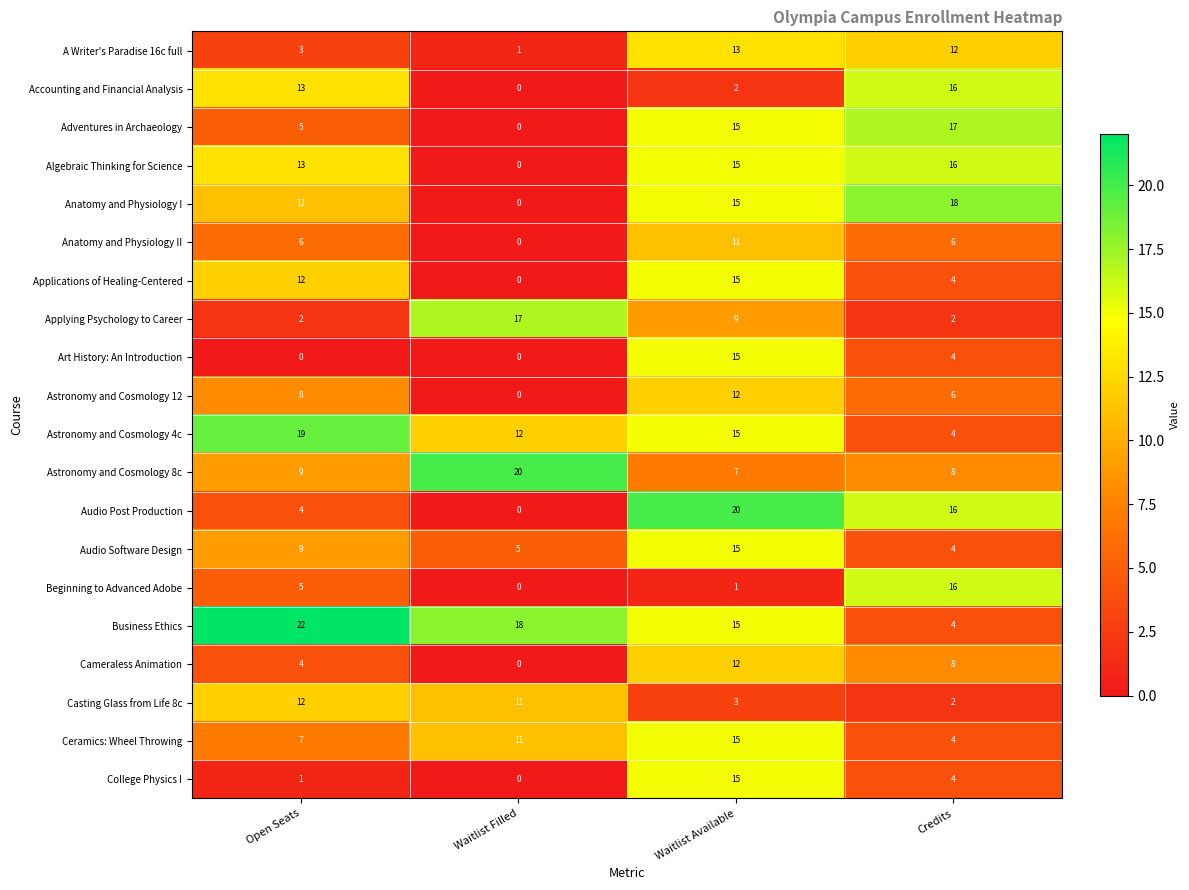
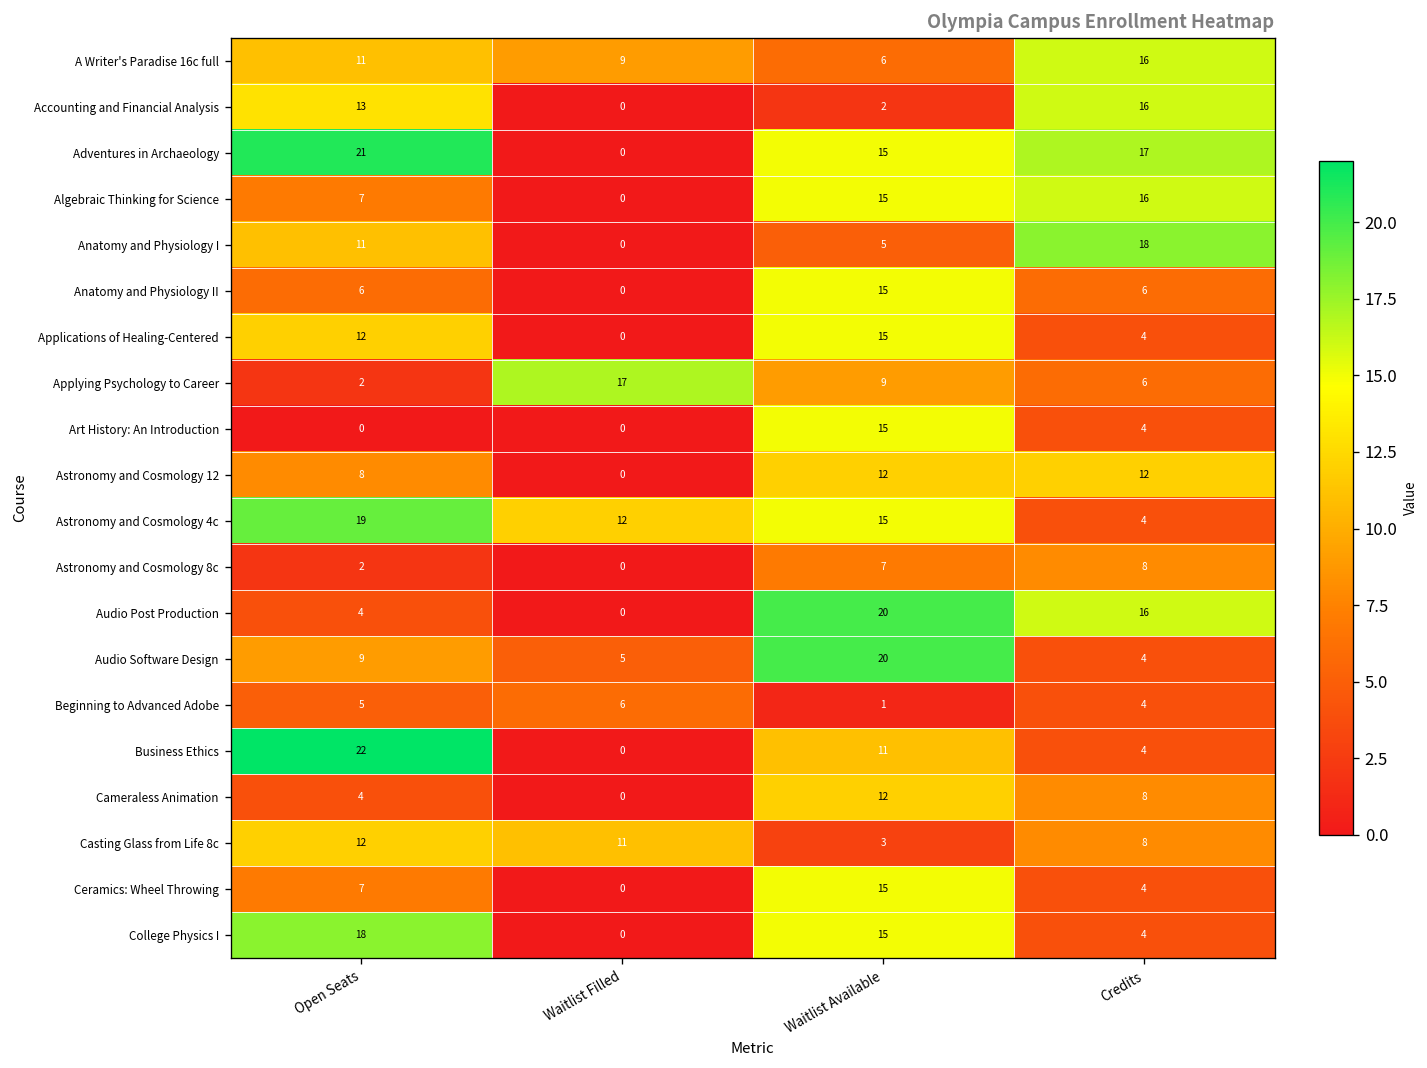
  {
    "A Writer's Paradise 16c full": {
-     "Open Seats": 3,
-     "Waitlist Filled": 1,
-     "Waitlist Available": 13,
-     "Credits": 12
+     "Open Seats": 11,
+     "Waitlist Filled": 9,
+     "Waitlist Available": 6,
+     "Credits": 16
    },
    "Accounting and Financial Analysis": {
      "Open Seats": 13,
      "Waitlist Filled": 0,
      "Waitlist Available": 2,
      "Credits": 16
    },
    "Adventures in Archaeology": {
-     "Open Seats": 5,
+     "Open Seats": 21,
      "Waitlist Filled": 0,
      "Waitlist Available": 15,
      "Credits": 17
    },
    "Algebraic Thinking for Science": {
-     "Open Seats": 13,
+     "Open Seats": 7,
      "Waitlist Filled": 0,
      "Waitlist Available": 15,
      "Credits": 16
    },
    "Anatomy and Physiology I": {
      "Open Seats": 11,
      "Waitlist Filled": 0,
-     "Waitlist Available": 15,
+     "Waitlist Available": 5,
      "Credits": 18
    },
    "Anatomy and Physiology II": {
      "Open Seats": 6,
      "Waitlist Filled": 0,
-     "Waitlist Available": 11,
+     "Waitlist Available": 15,
      "Credits": 6
    },
    "Applications of Healing-Centered": {
      "Open Seats": 12,
      "Waitlist Filled": 0,
      "Waitlist Available": 15,
      "Credits": 4
    },
    "Applying Psychology to Career": {
      "Open Seats": 2,
      "Waitlist Filled": 17,
      "Waitlist Available": 9,
-     "Credits": 2
+     "Credits": 6
    },
    "Art History: An Introduction": {
      "Open Seats": 0,
      "Waitlist Filled": 0,
      "Waitlist Available": 15,
      "Credits": 4
    },
    "Astronomy and Cosmology 12": {
      "Open Seats": 8,
      "Waitlist Filled": 0,
      "Waitlist Available": 12,
-     "Credits": 6
+     "Credits": 12
    },
    "Astronomy and Cosmology 4c": {
      "Open Seats": 19,
      "Waitlist Filled": 12,
      "Waitlist Available": 15,
      "Credits": 4
    },
    "Astronomy and Cosmology 8c": {
-     "Open Seats": 9,
-     "Waitlist Filled": 20,
+     "Open Seats": 2,
+     "Waitlist Filled": 0,
      "Waitlist Available": 7,
      "Credits": 8
    },
    "Audio Post Production": {
      "Open Seats": 4,
      "Waitlist Filled": 0,
      "Waitlist Available": 20,
      "Credits": 16
    },
    "Audio Software Design": {
      "Open Seats": 9,
      "Waitlist Filled": 5,
-     "Waitlist Available": 15,
+     "Waitlist Available": 20,
      "Credits": 4
    },
    "Beginning to Advanced Adobe": {
      "Open Seats": 5,
-     "Waitlist Filled": 0,
+     "Waitlist Filled": 6,
      "Waitlist Available": 1,
-     "Credits": 16
+     "Credits": 4
    },
    "Business Ethics": {
      "Open Seats": 22,
-     "Waitlist Filled": 18,
-     "Waitlist Available": 15,
+     "Waitlist Filled": 0,
+     "Waitlist Available": 11,
      "Credits": 4
    },
    "Cameraless Animation": {
      "Open Seats": 4,
      "Waitlist Filled": 0,
      "Waitlist Available": 12,
      "Credits": 8
    },
    "Casting Glass from Life 8c": {
      "Open Seats": 12,
      "Waitlist Filled": 11,
      "Waitlist Available": 3,
-     "Credits": 2
+     "Credits": 8
    },
    "Ceramics: Wheel Throwing": {
      "Open Seats": 7,
-     "Waitlist Filled": 11,
+     "Waitlist Filled": 0,
      "Waitlist Available": 15,
      "Credits": 4
    },
    "College Physics I": {
-     "Open Seats": 1,
+     "Open Seats": 18,
      "Waitlist Filled": 0,
      "Waitlist Available": 15,
      "Credits": 4
    }
  }
